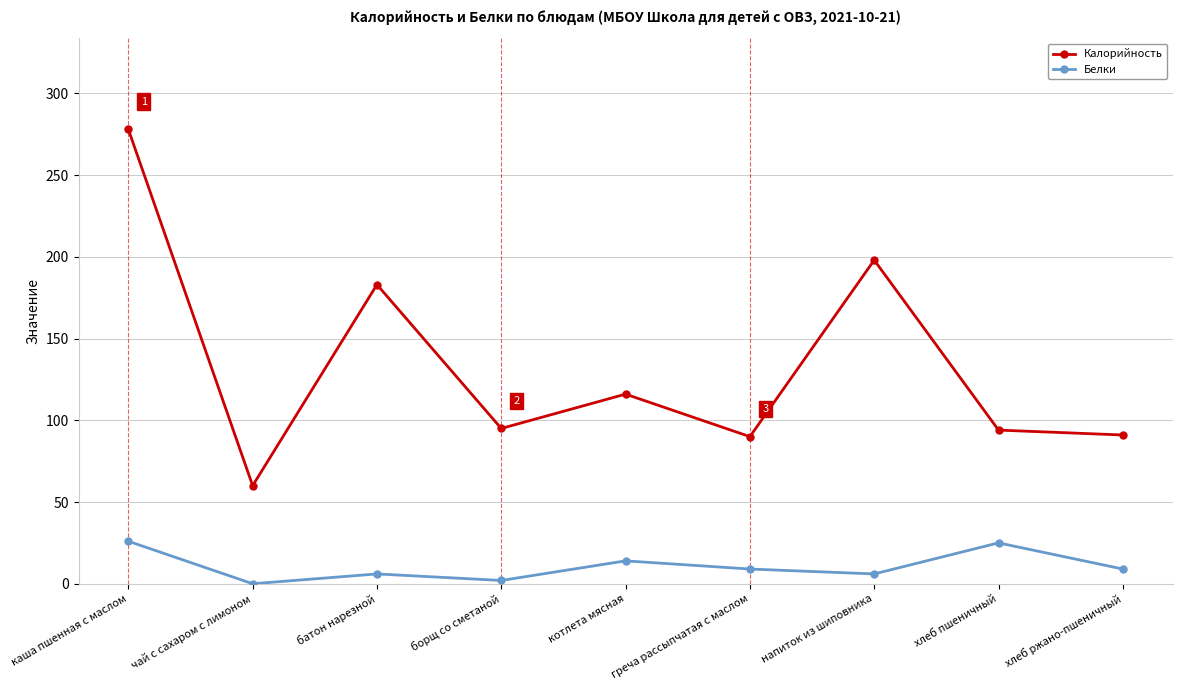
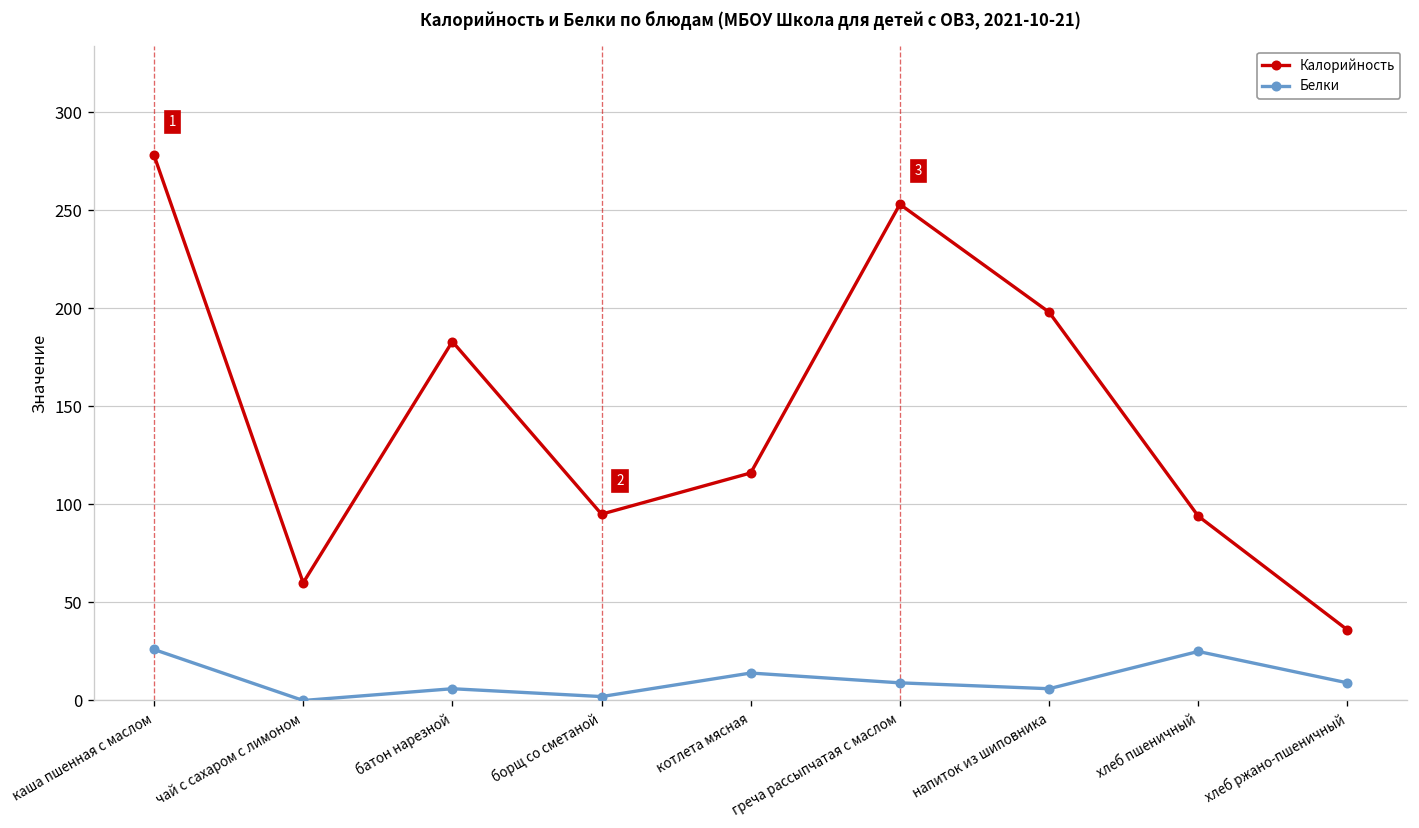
  {
    "Калорийность": {
      "каша пшенная с маслом": 278,
      "чай с сахаром с лимоном": 60,
      "батон нарезной": 183,
      "борщ со сметаной": 95,
      "котлета мясная": 116,
-     "греча рассыпчатая с маслом": 90,
+     "греча рассыпчатая с маслом": 253,
      "напиток из шиповника": 198,
      "хлеб пшеничный": 94,
-     "хлеб ржано-пшеничный": 91
+     "хлеб ржано-пшеничный": 36
    },
    "Белки": {
      "каша пшенная с маслом": 26,
      "чай с сахаром с лимоном": 0,
      "батон нарезной": 6,
      "борщ со сметаной": 2,
      "котлета мясная": 14,
      "греча рассыпчатая с маслом": 9,
      "напиток из шиповника": 6,
      "хлеб пшеничный": 25,
      "хлеб ржано-пшеничный": 9
    }
  }
